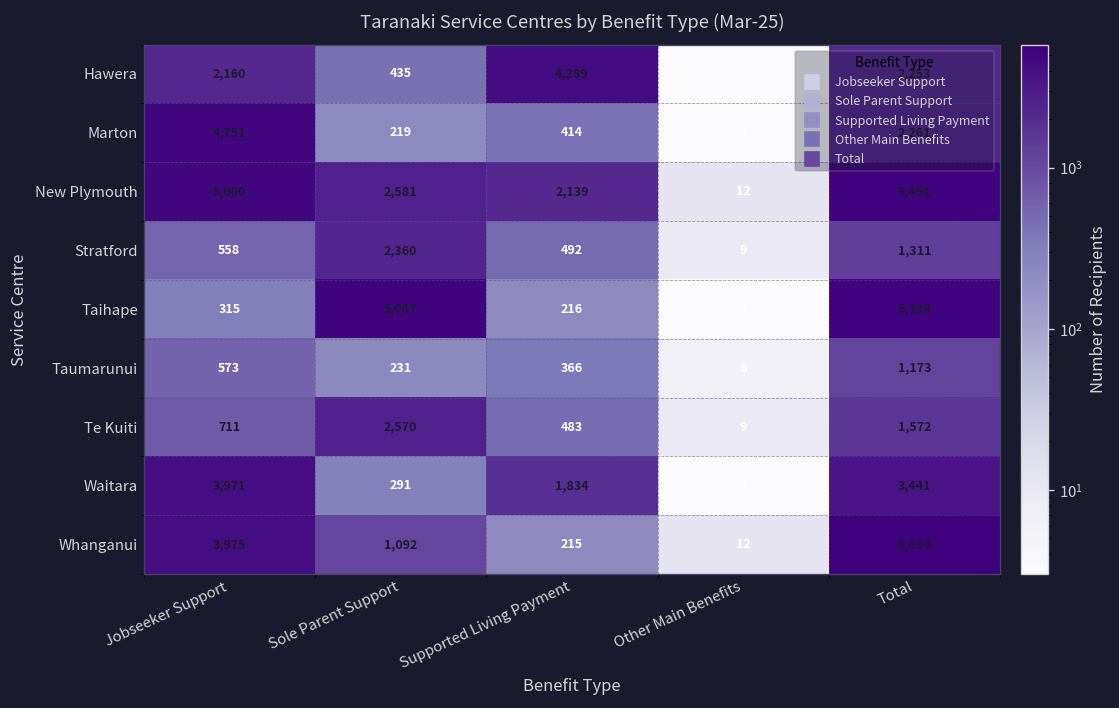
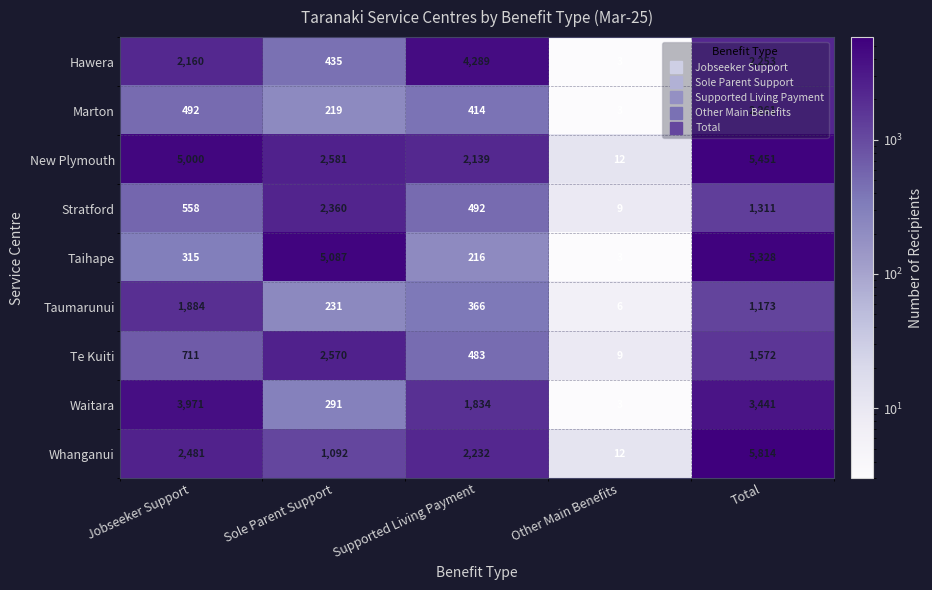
  {
    "Hawera": {
      "Jobseeker Support": "2,160",
      "Sole Parent Support": "435",
      "Supported Living Payment": "4,289"
    },
    "Marton": {
-     "Jobseeker Support": "4,751",
+     "Jobseeker Support": "492",
      "Sole Parent Support": "219",
      "Supported Living Payment": "414"
    },
    "New Plymouth": {
      "Jobseeker Support": "5,000",
      "Sole Parent Support": "2,581",
      "Supported Living Payment": "2,139",
      "Total": "5,451"
    },
    "Stratford": {
      "Jobseeker Support": "558",
      "Sole Parent Support": "2,360",
      "Supported Living Payment": "492",
      "Total": "1,311"
    },
    "Taihape": {
      "Jobseeker Support": "315",
      "Sole Parent Support": "5,087",
      "Supported Living Payment": "216",
      "Total": "5,328"
    },
    "Taumarunui": {
-     "Jobseeker Support": "573",
+     "Jobseeker Support": "1,884",
      "Sole Parent Support": "231",
      "Supported Living Payment": "366",
      "Total": "1,173"
    },
    "Te Kuiti": {
      "Jobseeker Support": "711",
      "Sole Parent Support": "2,570",
      "Supported Living Payment": "483",
      "Total": "1,572"
    },
    "Waitara": {
      "Jobseeker Support": "3,971",
      "Sole Parent Support": "291",
      "Supported Living Payment": "1,834",
      "Total": "3,441"
    },
    "Whanganui": {
-     "Jobseeker Support": "3,975",
+     "Jobseeker Support": "2,481",
      "Sole Parent Support": "1,092",
-     "Supported Living Payment": "215",
+     "Supported Living Payment": "2,232",
      "Total": "5,814"
    }
  }
